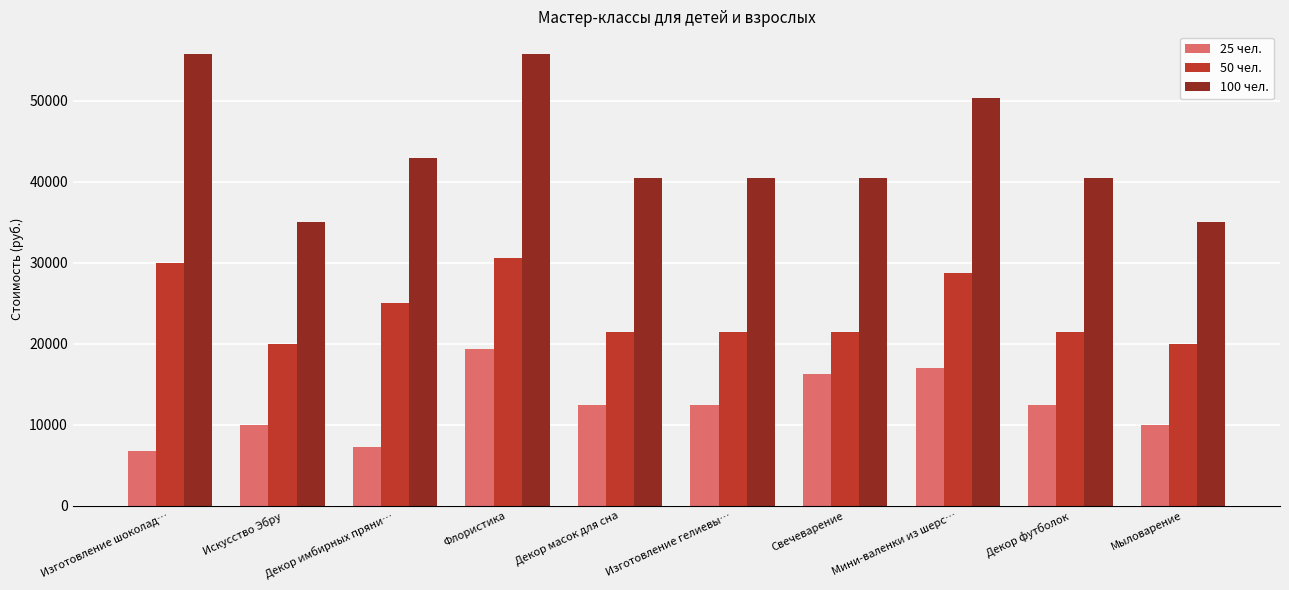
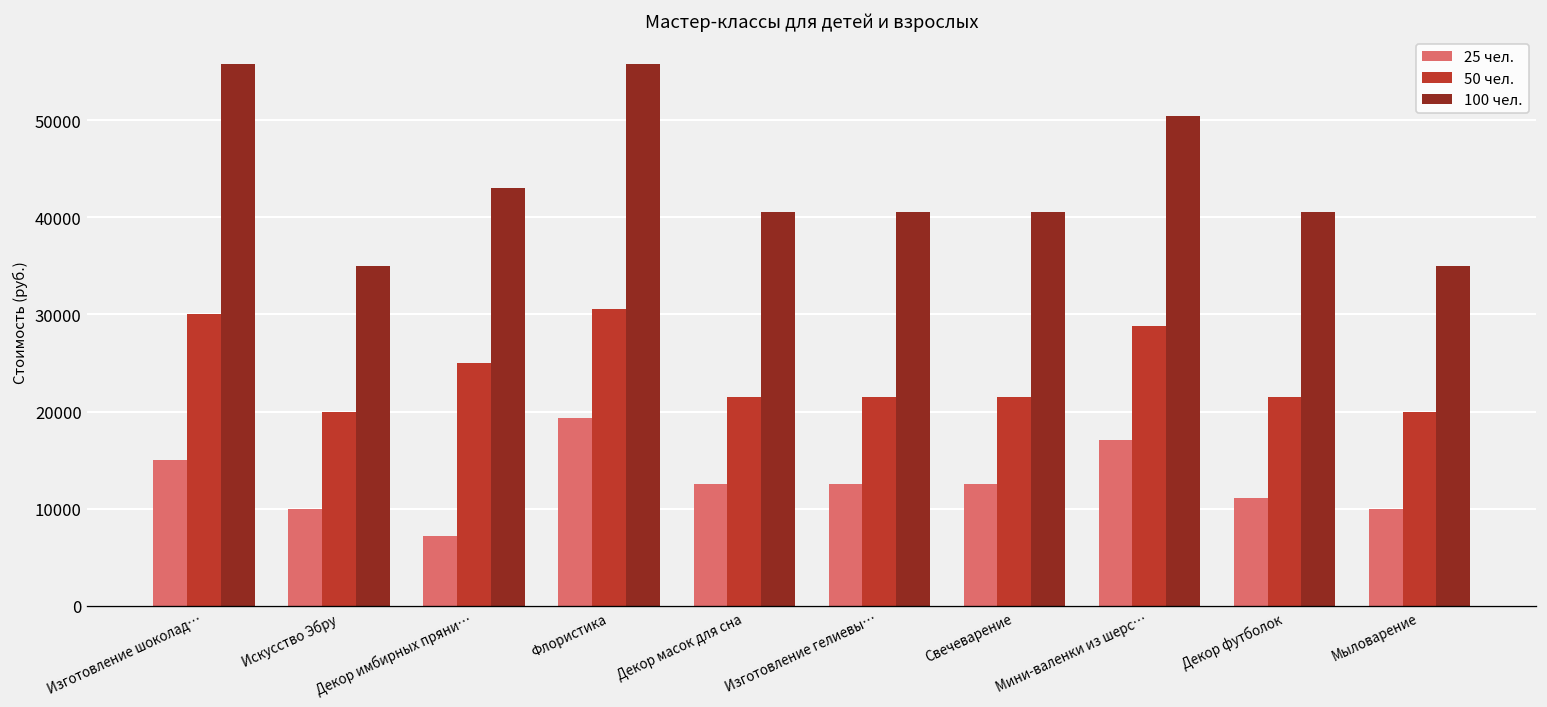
  {
    "25 чел.": {
-     "Изготовление шоколад…": 7000,
+     "Изготовление шоколад…": 15000,
      "Искусство Эбру": 10000,
      "Декор имбирных пряни…": 7000,
      "Флористика": 19000,
      "Декор масок для сна": 13000,
      "Изготовление гелиевы…": 13000,
-     "Свечеварение": 16000,
+     "Свечеварение": 13000,
      "Мини-валенки из шерс…": 17000,
-     "Декор футболок": 13000,
+     "Декор футболок": 11000,
      "Мыловарение": 10000
    }
  }
